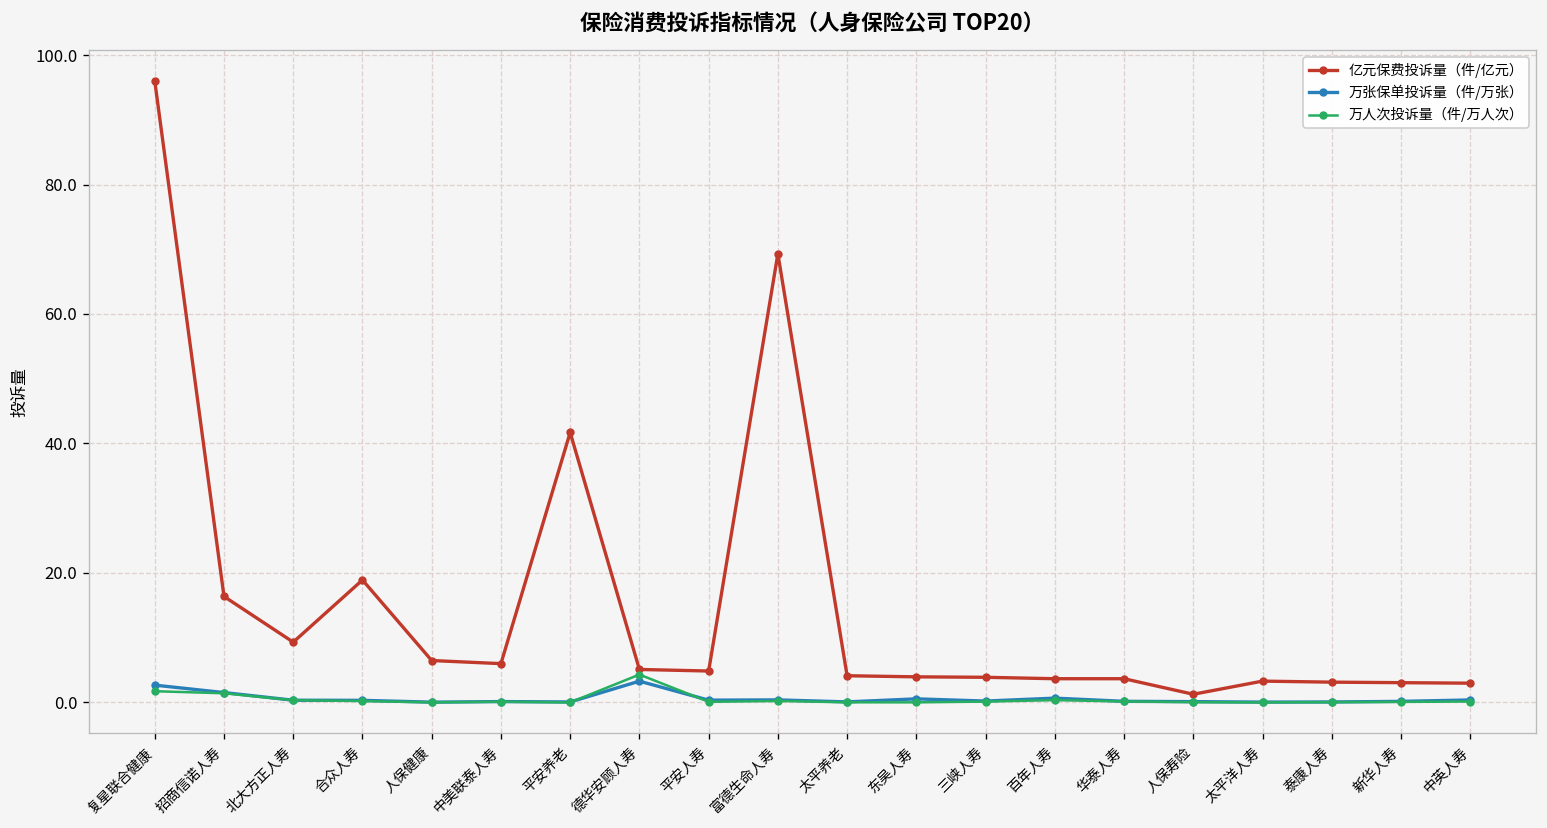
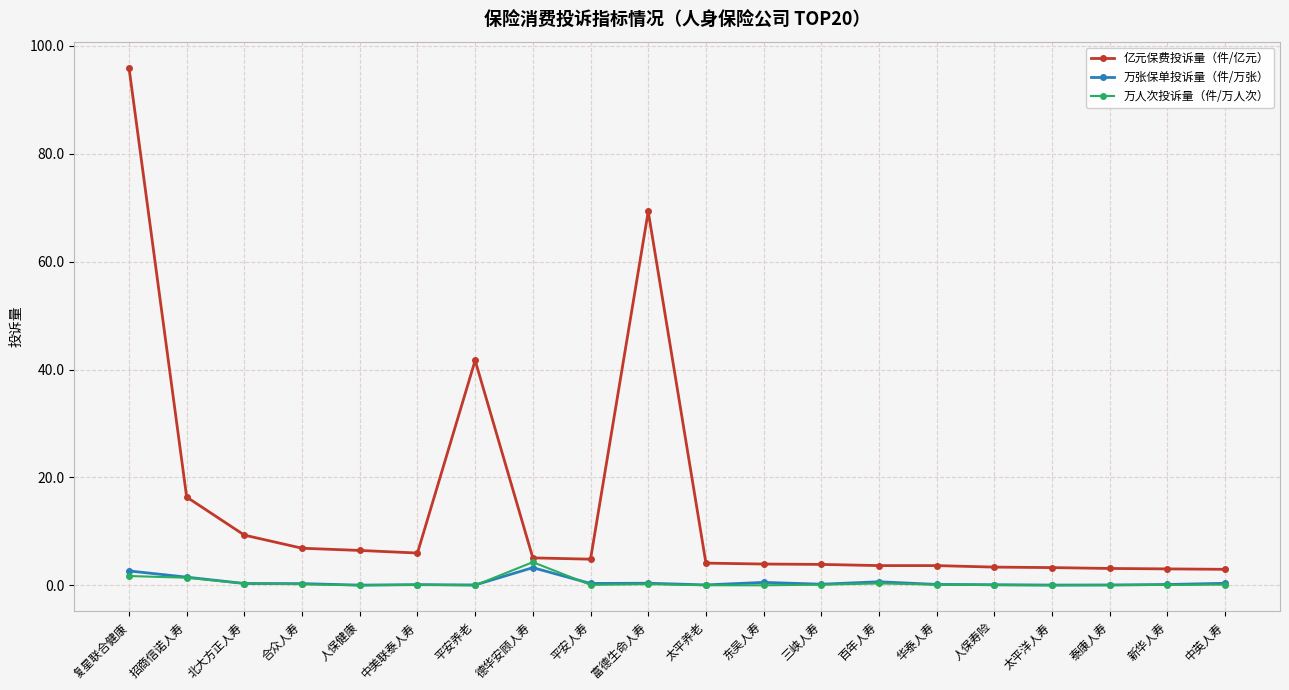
  {
    "亿元保费投诉量（件/亿元）": {
      "复星联合健康": 96,
      "招商信诺人寿": 16,
      "北大方正人寿": 9,
-     "合众人寿": 19,
+     "合众人寿": 7,
      "人保健康": 6,
      "中美联泰人寿": 6,
      "平安养老": 42,
      "德华安顾人寿": 5,
      "平安人寿": 5,
      "富德生命人寿": 69,
      "太平养老": 4,
      "东吴人寿": 4,
      "三峡人寿": 4,
      "百年人寿": 4,
      "华泰人寿": 4,
-     "人保寿险": 1,
+     "人保寿险": 3,
      "太平洋人寿": 3,
      "泰康人寿": 3,
      "新华人寿": 3,
      "中英人寿": 3
    },
    "万张保单投诉量（件/万张）": {
      "复星联合健康": 3,
      "德华安顾人寿": 3,
      "东吴人寿": 1
    },
    "万人次投诉量（件/万人次）": {
      "复星联合健康": 2,
      "德华安顾人寿": 4,
      "东吴人寿": 0
    }
  }
